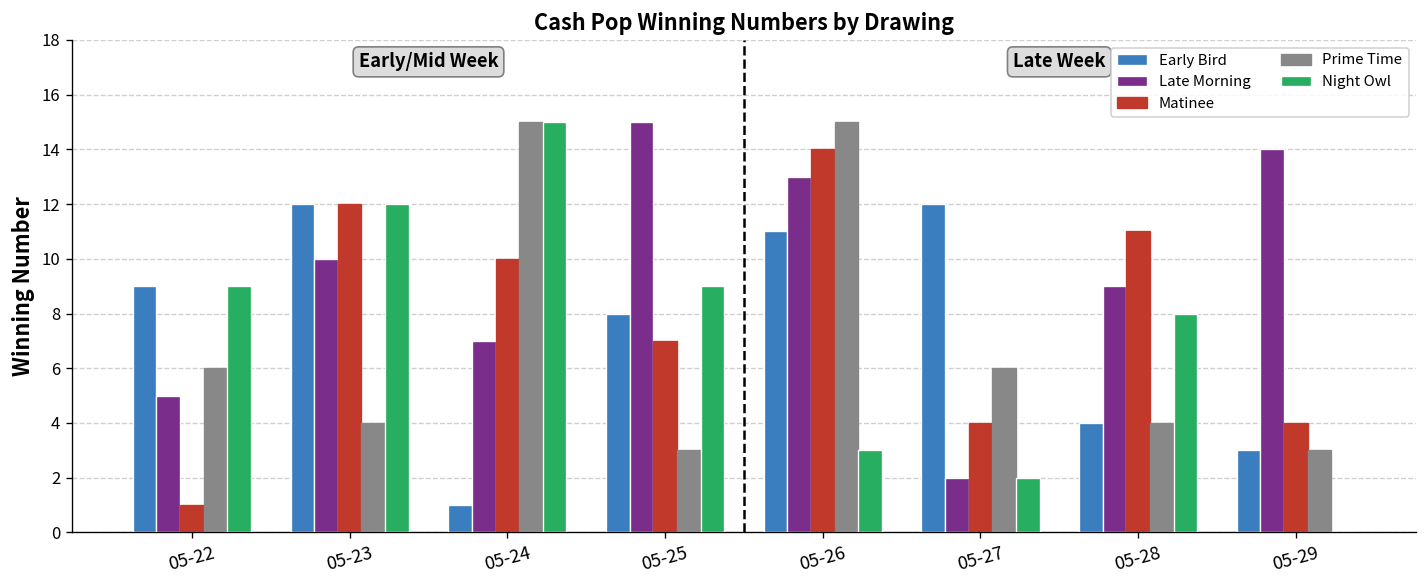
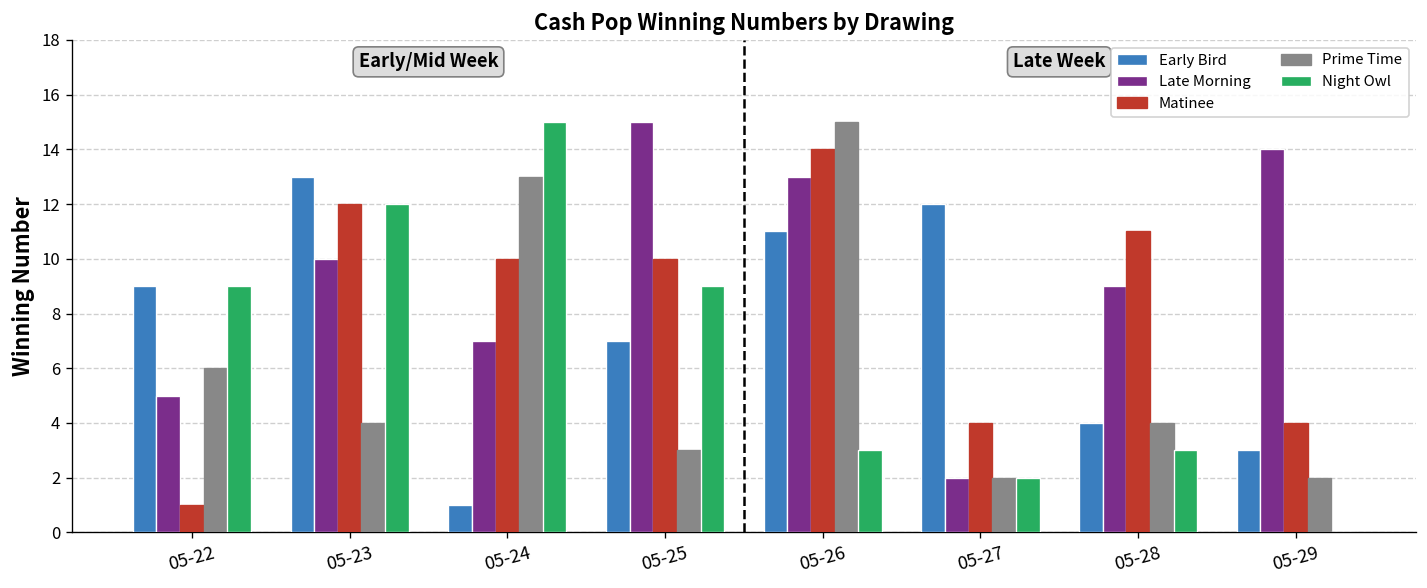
  {
    "Early Bird": {
      "05-22": 9,
-     "05-23": 12,
+     "05-23": 13,
      "05-24": 1,
-     "05-25": 8,
+     "05-25": 7,
      "05-26": 11,
      "05-27": 12,
      "05-28": 4,
      "05-29": 3
    },
    "Late Morning": {
      "05-22": 5,
      "05-23": 10,
      "05-24": 7,
      "05-25": 15,
      "05-26": 13,
      "05-27": 2,
      "05-28": 9,
      "05-29": 14
    },
    "Matinee": {
      "05-22": 1,
      "05-23": 12,
      "05-24": 10,
-     "05-25": 7,
+     "05-25": 10,
      "05-26": 14,
      "05-27": 4,
      "05-28": 11,
      "05-29": 4
    },
    "Prime Time": {
      "05-22": 6,
      "05-23": 4,
-     "05-24": 15,
+     "05-24": 13,
      "05-25": 3,
      "05-26": 15,
-     "05-27": 6,
+     "05-27": 2,
      "05-28": 4,
-     "05-29": 3
+     "05-29": 2
    },
    "Night Owl": {
      "05-22": 9,
      "05-23": 12,
      "05-24": 15,
      "05-25": 9,
      "05-26": 3,
      "05-27": 2,
-     "05-28": 8,
+     "05-28": 3,
      "05-29": 0
    }
  }
